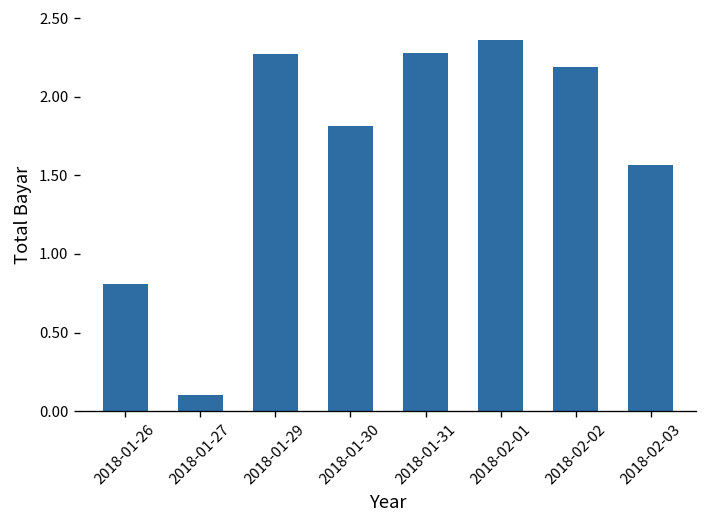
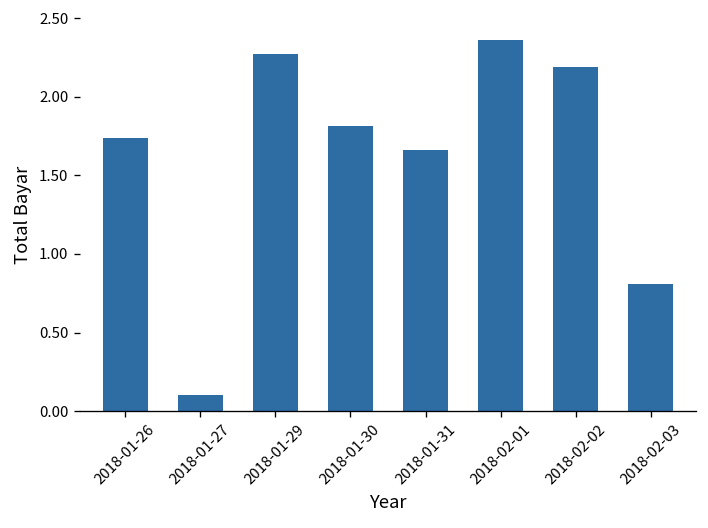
  {
-   "2018-01-26": 0.81,
+   "2018-01-26": 1.74,
    "2018-01-27": 0.10,
    "2018-01-29": 2.27,
    "2018-01-30": 1.81,
-   "2018-01-31": 2.28,
+   "2018-01-31": 1.66,
    "2018-02-01": 2.36,
    "2018-02-02": 2.19,
-   "2018-02-03": 1.57
+   "2018-02-03": 0.81
  }
